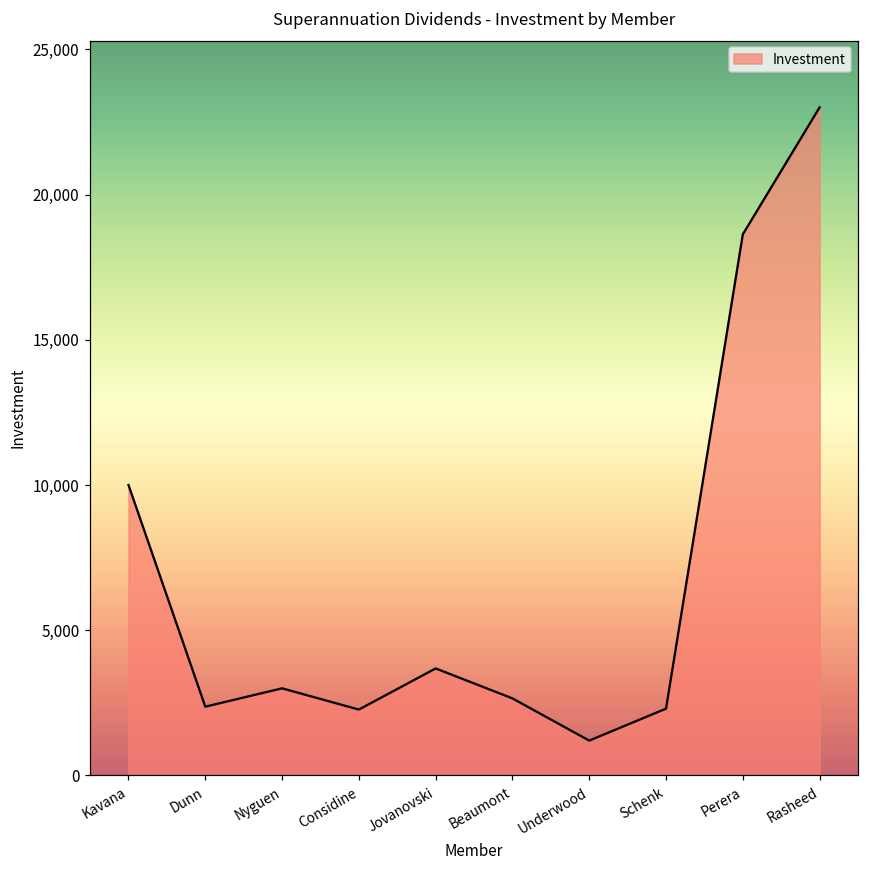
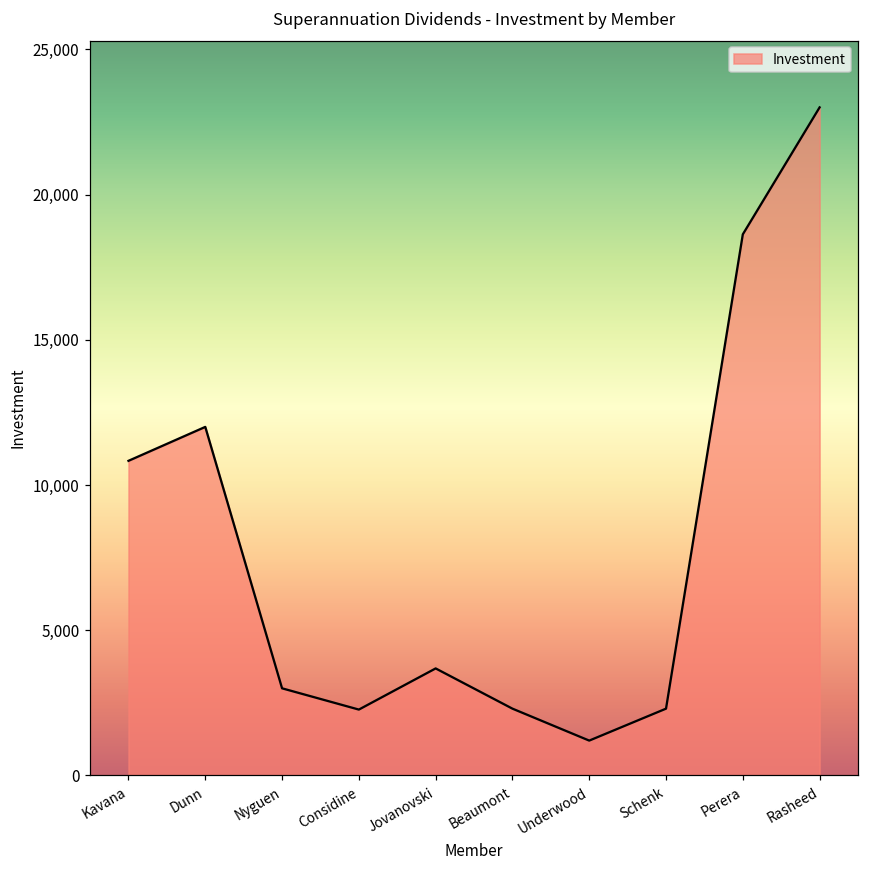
  {
-   "Kavana": "10,000",
-   "Dunn": "2,400",
+   "Kavana": "10,800",
+   "Dunn": "12,000",
    "Nyguen": "3,000",
    "Considine": "2,300",
    "Jovanovski": "3,700",
-   "Beaumont": "2,700",
+   "Beaumont": "2,300",
    "Underwood": "1,200",
    "Schenk": "2,300",
    "Perera": "18,600",
    "Rasheed": "23,000"
  }
